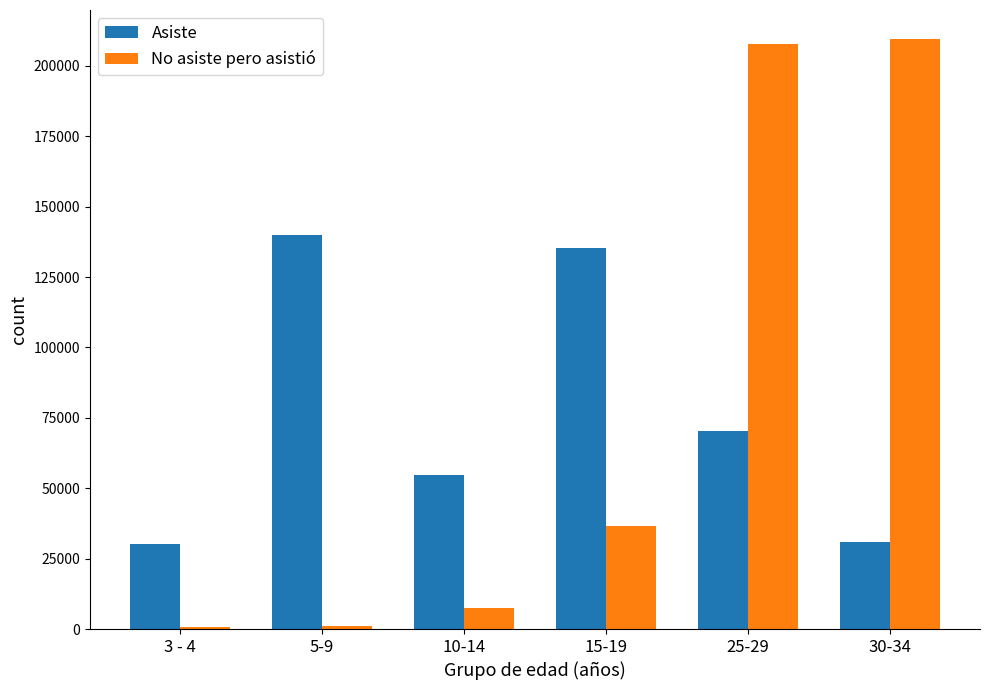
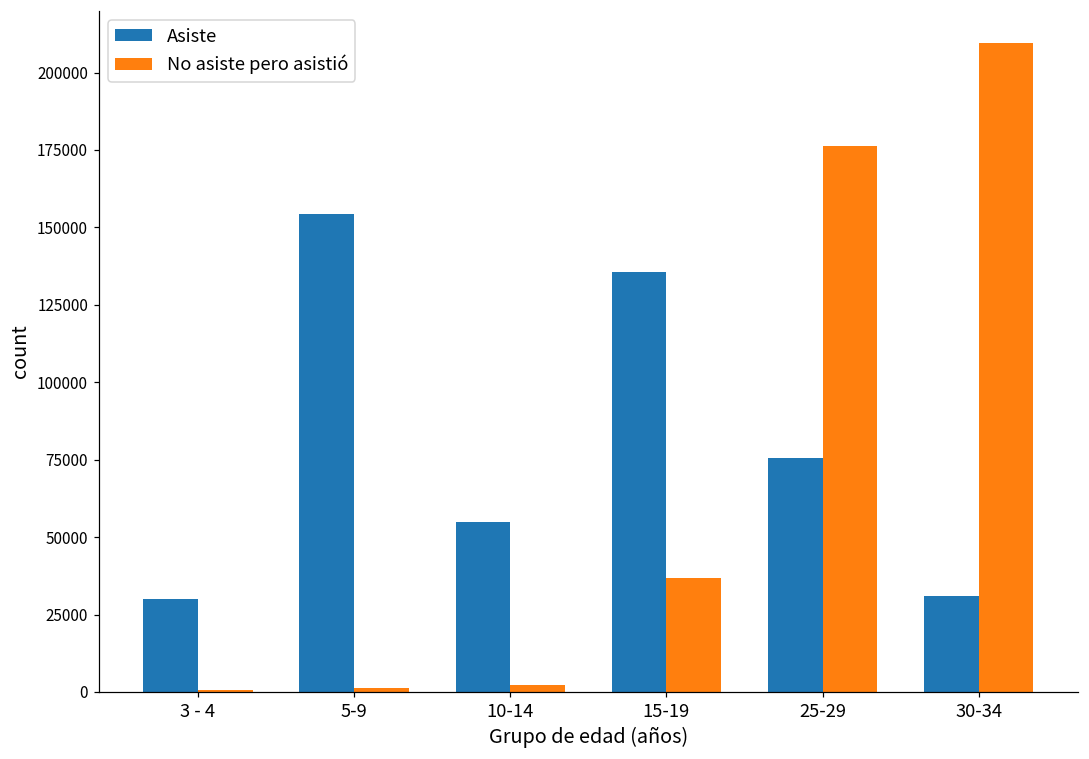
  {
    "Asiste": {
      "3 - 4": 30000,
-     "5-9": 140000,
+     "5-9": 154000,
      "10-14": 55000,
      "15-19": 135000,
-     "25-29": 70000,
+     "25-29": 76000,
      "30-34": 31000
    },
    "No asiste pero asistió": {
      "5-9": 1000,
-     "10-14": 7000,
+     "10-14": 2000,
      "15-19": 37000,
-     "25-29": 208000,
+     "25-29": 176000,
      "30-34": 209000
    }
  }
